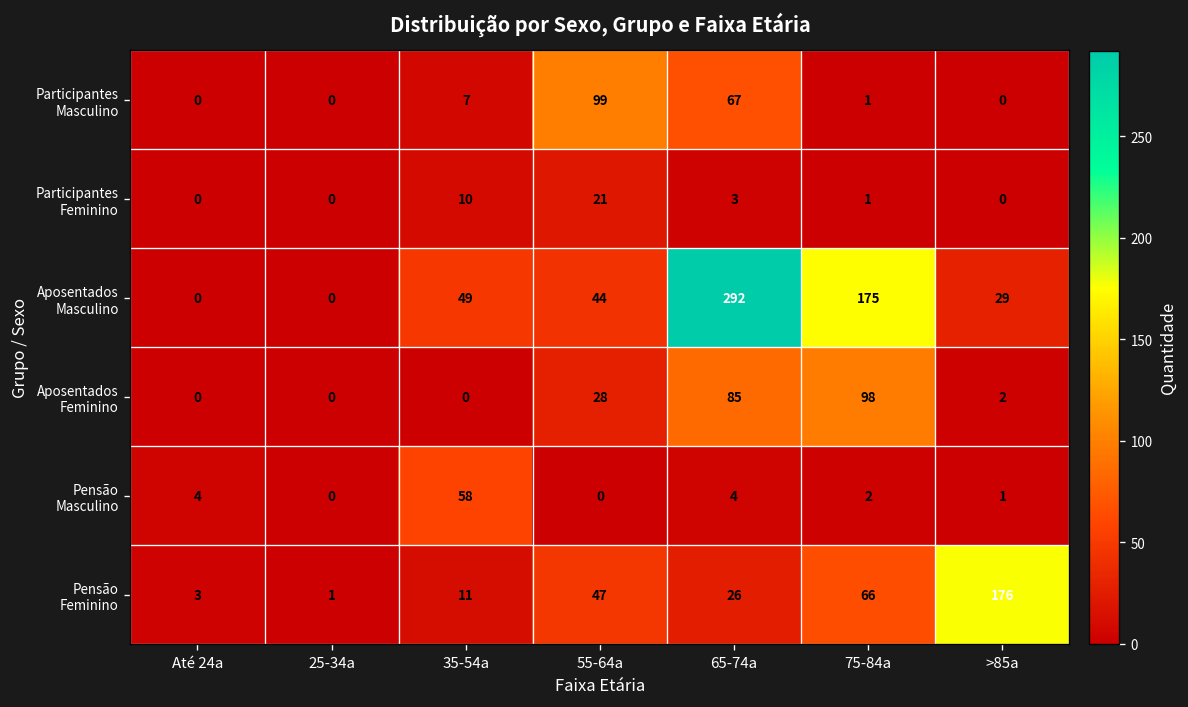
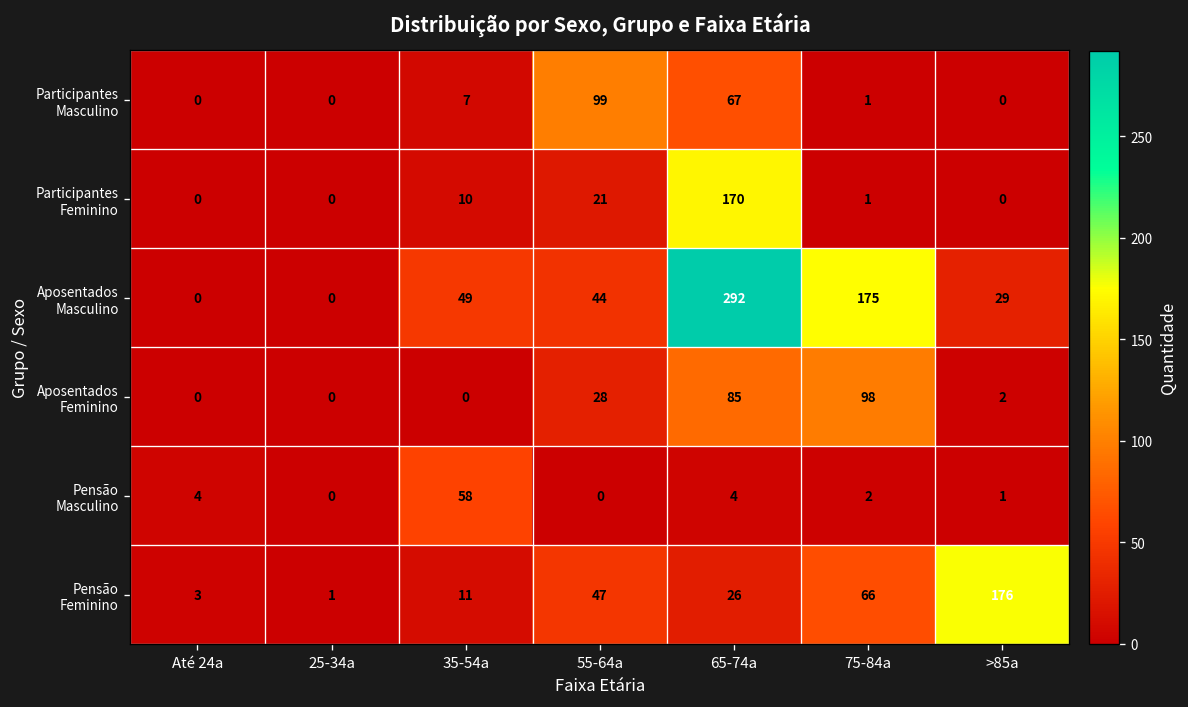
  {
    "Participantes Masculino": {
      "Até 24a": 0,
      "25-34a": 0,
      "35-54a": 7,
      "55-64a": 99,
      "65-74a": 67,
      "75-84a": 1,
      ">85a": 0
    },
    "Participantes Feminino": {
      "Até 24a": 0,
      "25-34a": 0,
      "35-54a": 10,
      "55-64a": 21,
-     "65-74a": 3,
+     "65-74a": 170,
      "75-84a": 1,
      ">85a": 0
    },
    "Aposentados Masculino": {
      "Até 24a": 0,
      "25-34a": 0,
      "35-54a": 49,
      "55-64a": 44,
      "65-74a": 292,
      "75-84a": 175,
      ">85a": 29
    },
    "Aposentados Feminino": {
      "Até 24a": 0,
      "25-34a": 0,
      "35-54a": 0,
      "55-64a": 28,
      "65-74a": 85,
      "75-84a": 98,
      ">85a": 2
    },
    "Pensão Masculino": {
      "Até 24a": 4,
      "25-34a": 0,
      "35-54a": 58,
      "55-64a": 0,
      "65-74a": 4,
      "75-84a": 2,
      ">85a": 1
    },
    "Pensão Feminino": {
      "Até 24a": 3,
      "25-34a": 1,
      "35-54a": 11,
      "55-64a": 47,
      "65-74a": 26,
      "75-84a": 66,
      ">85a": 176
    }
  }
